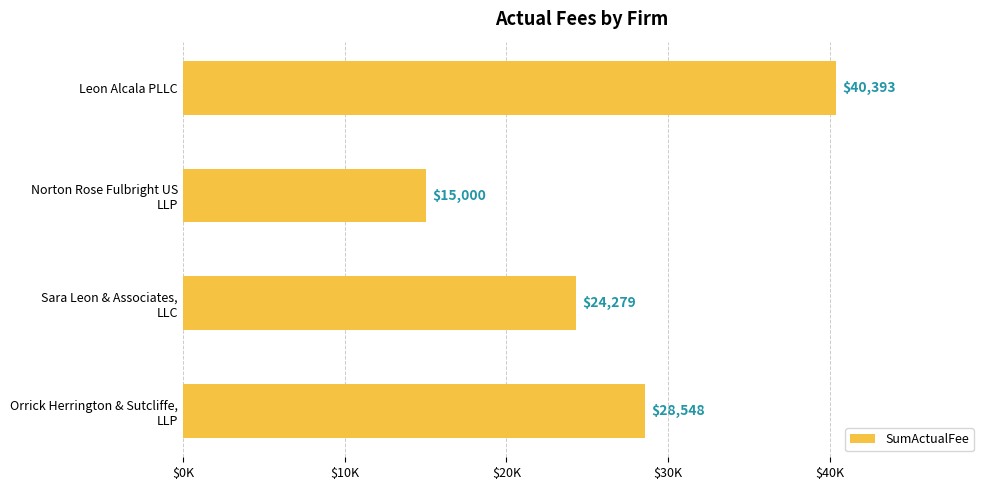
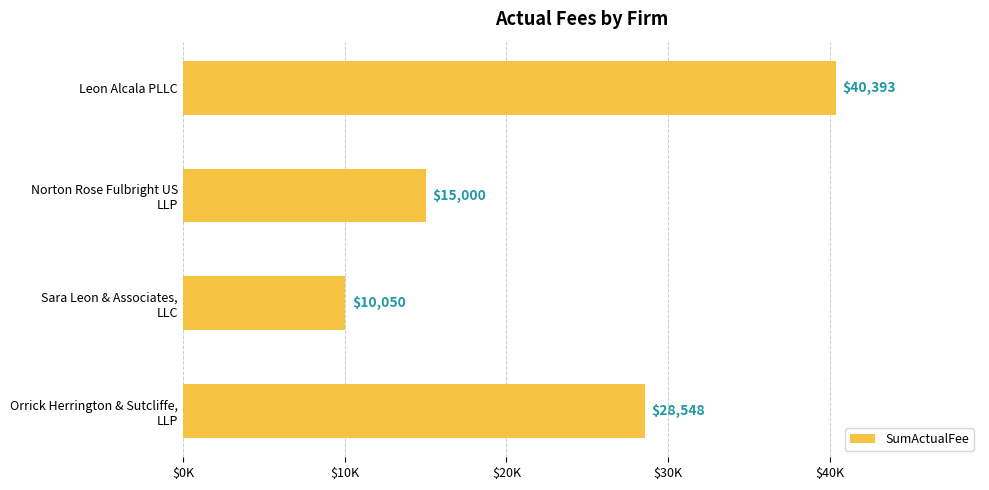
  {
    "Leon Alcala PLLC": "$40,393",
    "Norton Rose Fulbright US LLP": "$15,000",
-   "Sara Leon & Associates, LLC": "$24,279",
+   "Sara Leon & Associates, LLC": "$10,050",
    "Orrick Herrington & Sutcliffe, LLP": "$28,548"
  }
